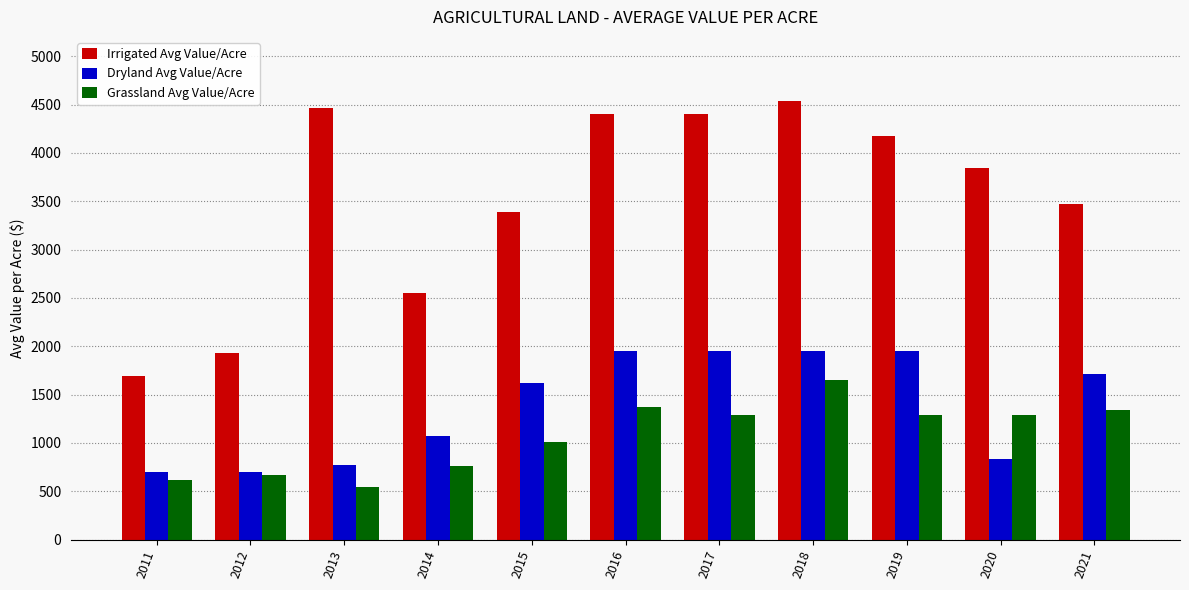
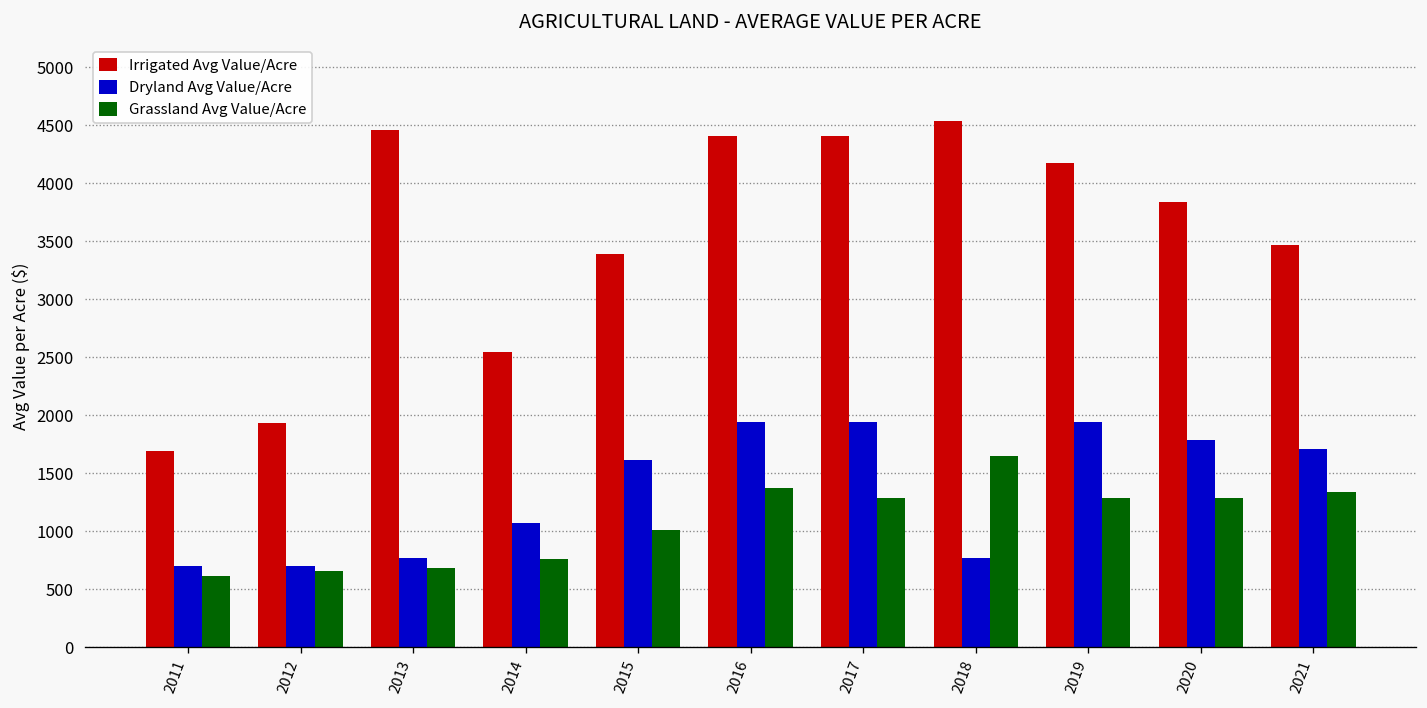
  {
    "Irrigated Avg Value/Acre": {
      "2011": 1700,
      "2012": 1900,
      "2013": 4500,
      "2014": 2500,
      "2015": 3400,
      "2016": 4400,
      "2017": 4400,
      "2018": 4500,
      "2019": 4200,
      "2020": 3800,
      "2021": 3500
    },
    "Dryland Avg Value/Acre": {
      "2011": 700,
      "2012": 700,
      "2013": 800,
      "2014": 1100,
      "2015": 1600,
      "2016": 1900,
      "2017": 1900,
-     "2018": 1900,
+     "2018": 800,
      "2019": 1900,
-     "2020": 800,
+     "2020": 1800,
      "2021": 1700
    },
    "Grassland Avg Value/Acre": {
      "2011": 600,
      "2012": 700,
-     "2013": 500,
+     "2013": 700,
      "2014": 800,
      "2015": 1000,
      "2016": 1400,
      "2017": 1300,
      "2018": 1700,
      "2019": 1300,
      "2020": 1300,
      "2021": 1300
    }
  }
